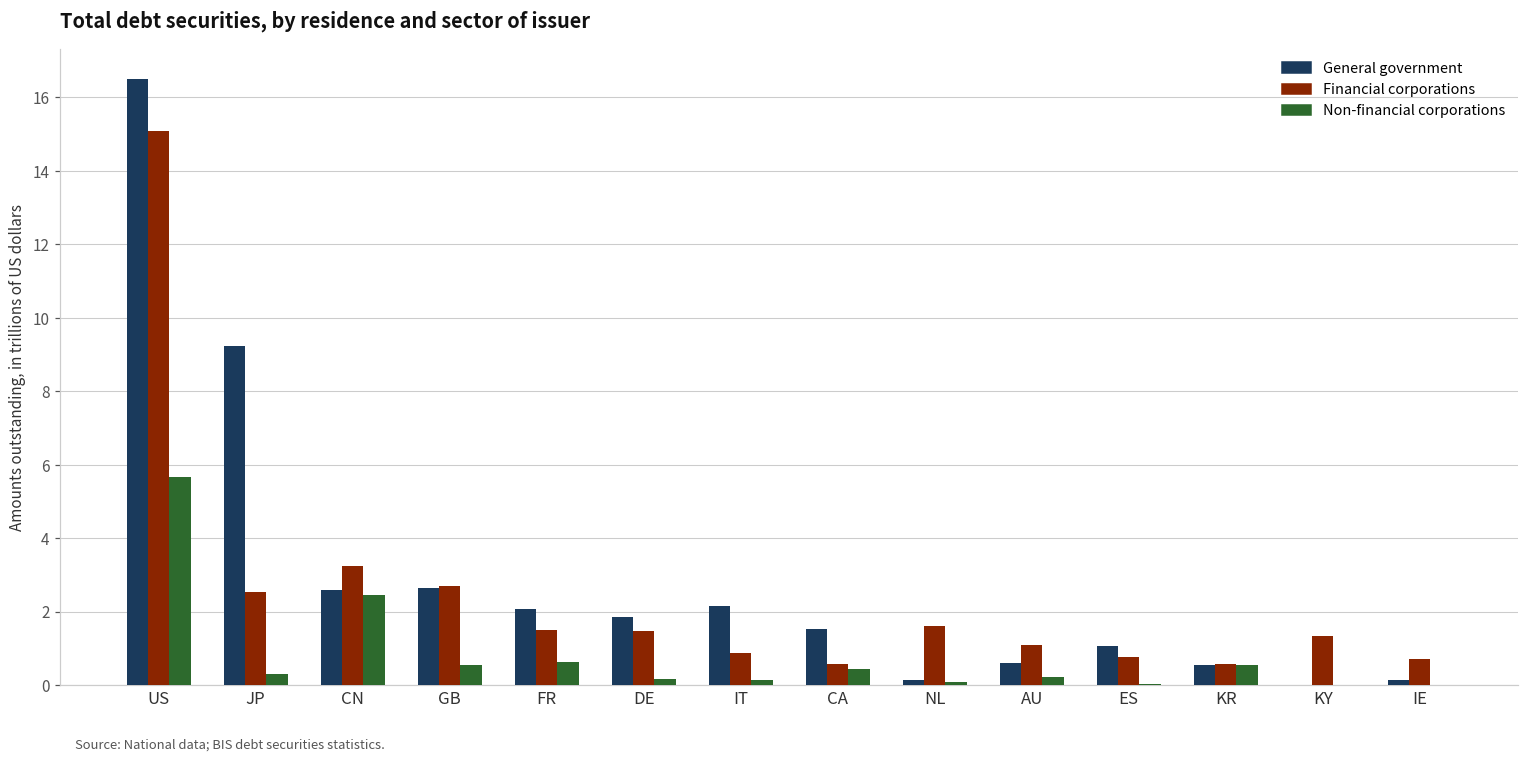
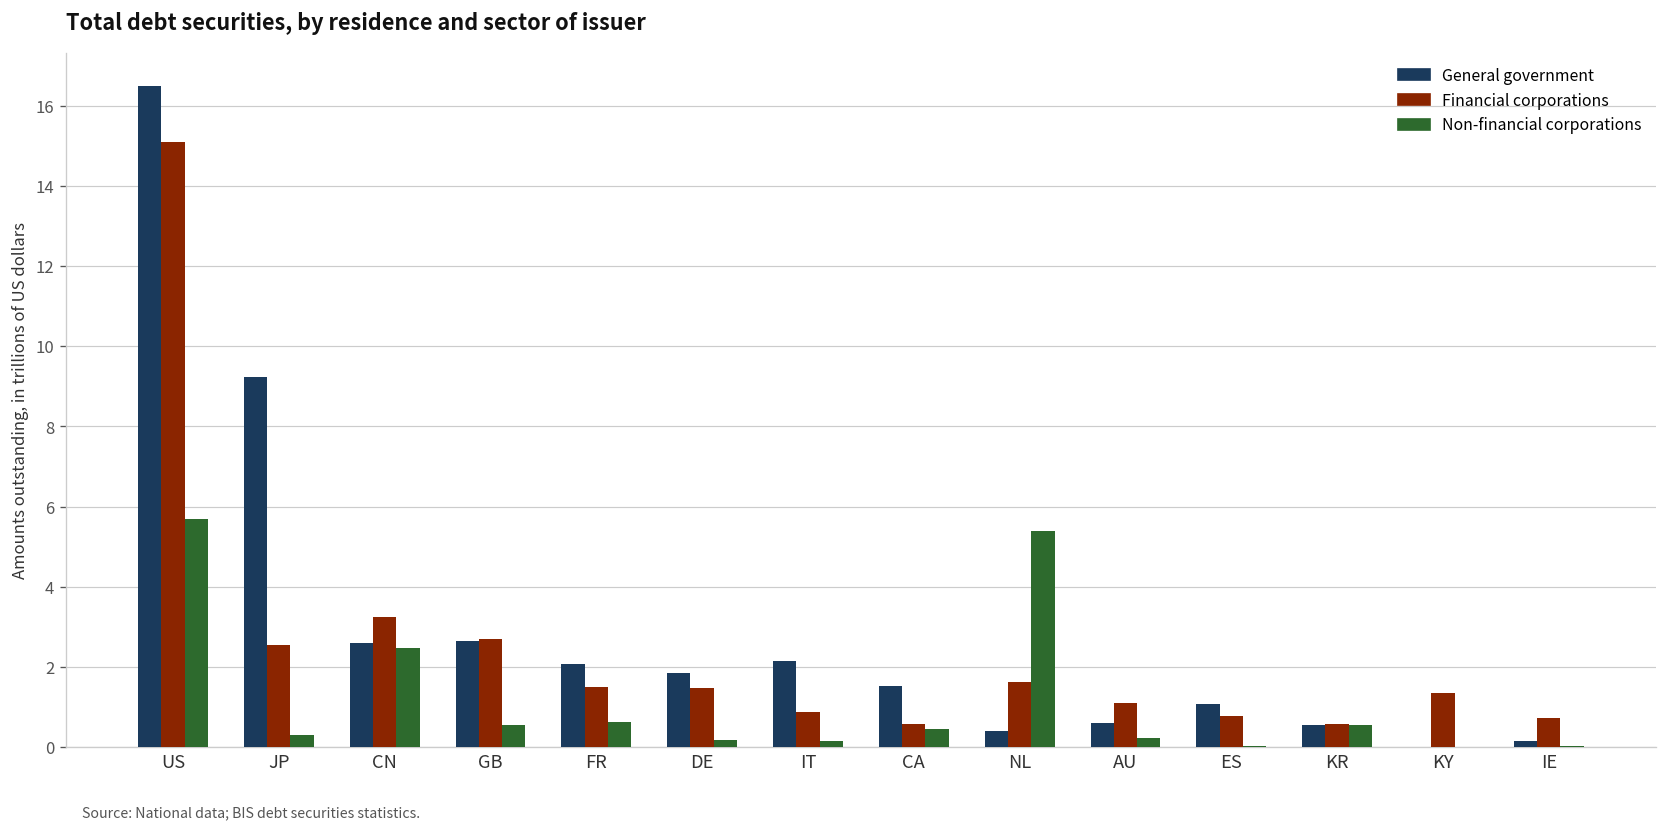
  {
    "General government": {
      "US": 16.5,
      "JP": 9.2,
      "CN": 2.6,
      "GB": 2.6,
      "FR": 2.1,
      "DE": 1.9,
      "IT": 2.1,
      "CA": 1.5,
-     "NL": 0.1,
+     "NL": 0.4,
      "AU": 0.6,
      "ES": 1.1,
      "KR": 0.5,
      "IE": 0.2
    },
    "Financial corporations": {
      "US": 15.1,
      "JP": 2.5,
      "CN": 3.2,
      "GB": 2.7,
      "FR": 1.5,
      "DE": 1.5,
      "IT": 0.9,
      "CA": 0.6,
      "NL": 1.6,
      "AU": 1.1,
      "ES": 0.8,
      "KR": 0.6,
      "KY": 1.3,
      "IE": 0.7
    },
    "Non-financial corporations": {
      "US": 5.7,
      "JP": 0.3,
      "CN": 2.5,
      "GB": 0.5,
      "FR": 0.6,
      "DE": 0.2,
      "IT": 0.1,
      "CA": 0.4,
-     "NL": 0.1,
+     "NL": 5.4,
      "AU": 0.2,
      "KR": 0.6
    }
  }
